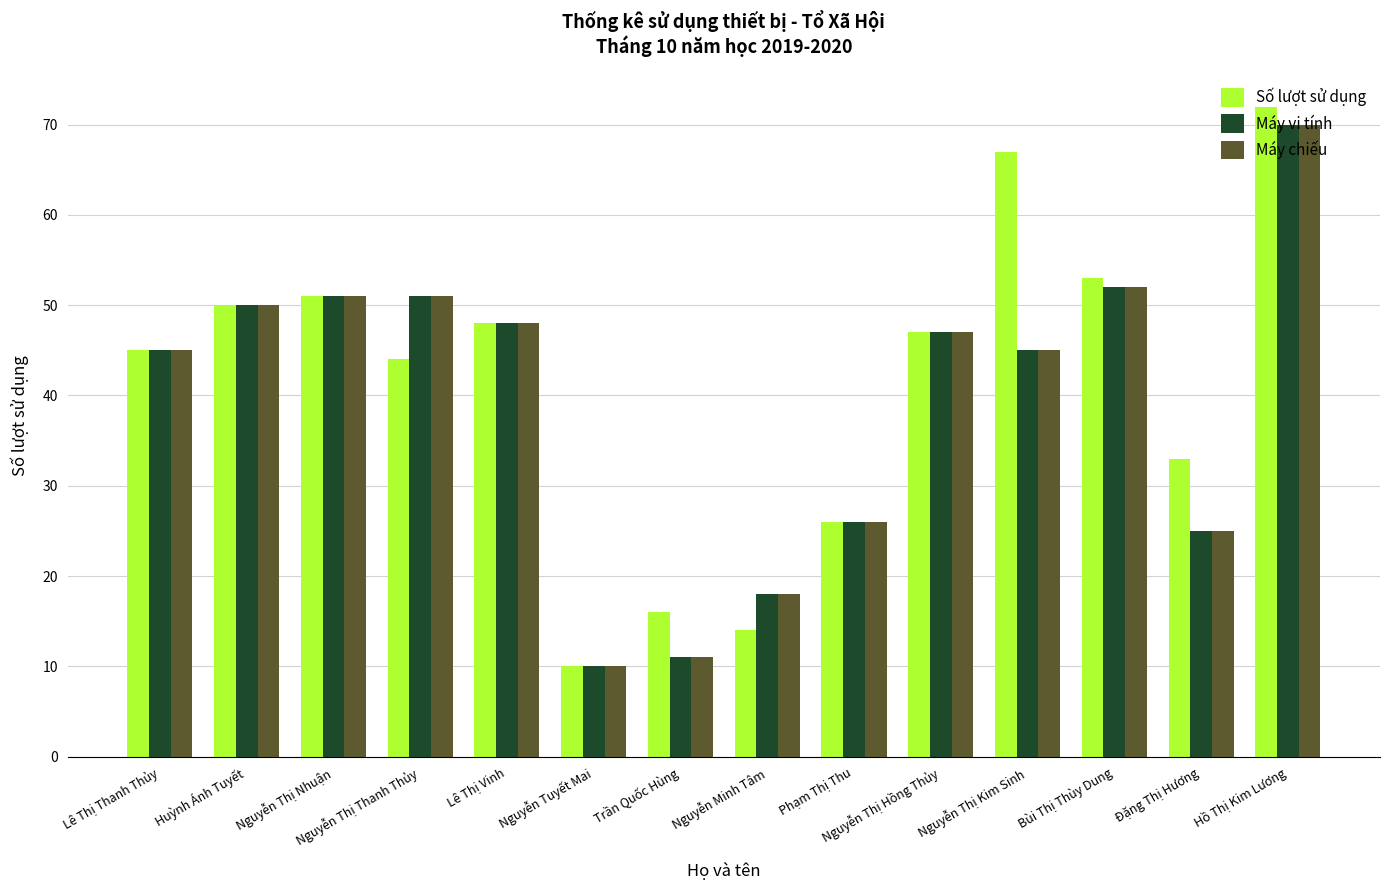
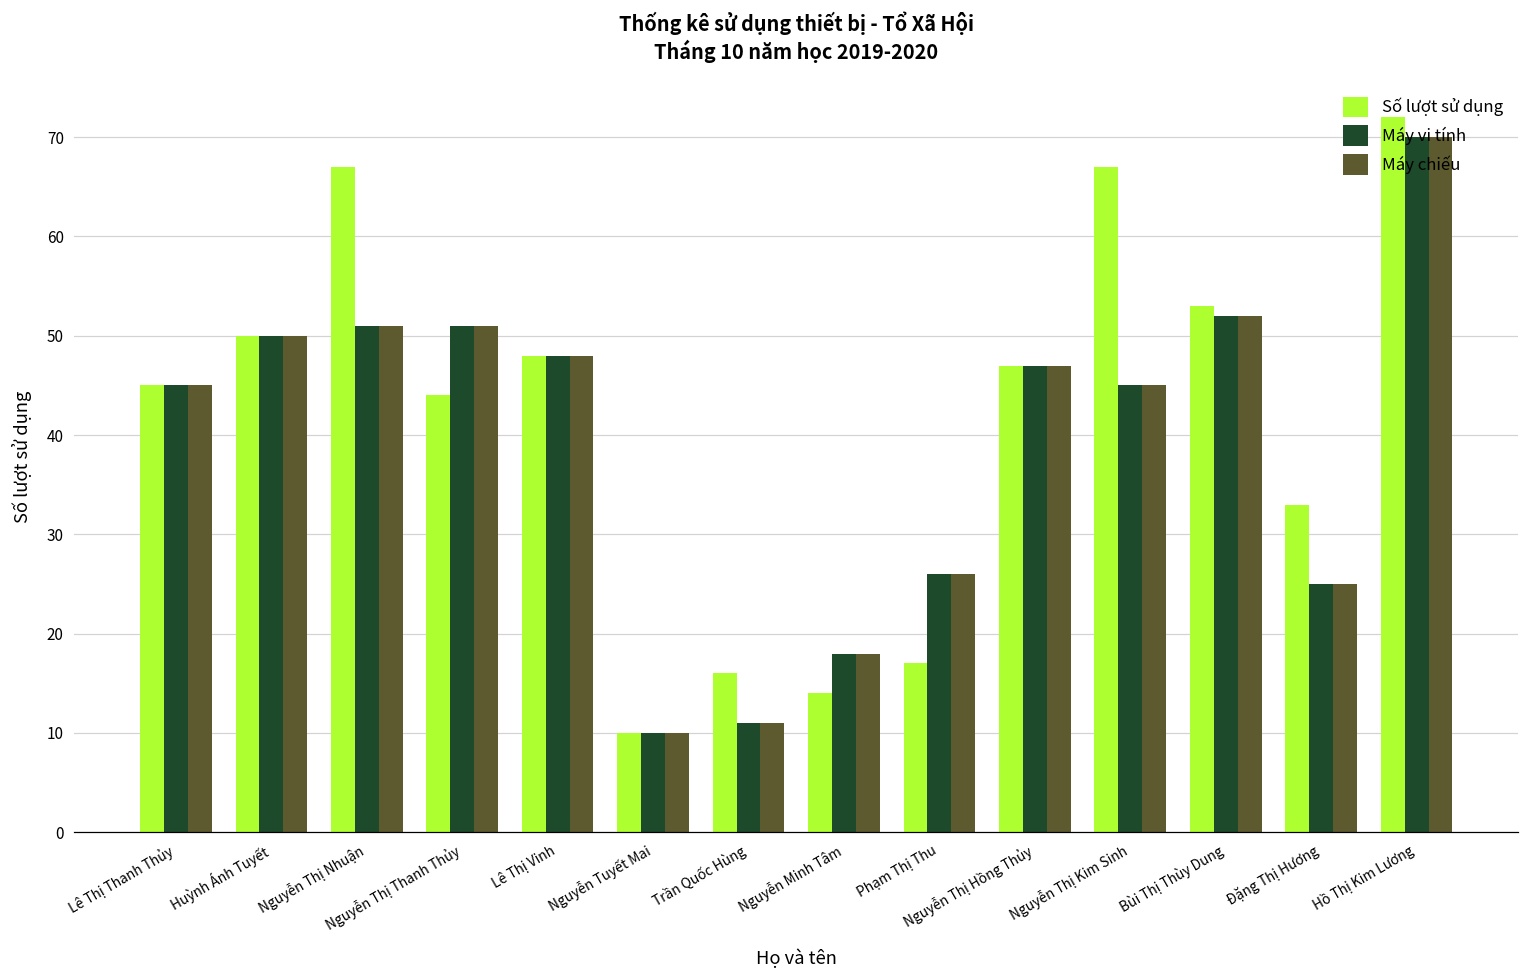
  {
    "Số lượt sử dụng": {
      "Lê Thị Thanh Thủy": 45,
      "Huỳnh Ánh Tuyết": 50,
-     "Nguyễn Thị Nhuận": 51,
+     "Nguyễn Thị Nhuận": 67,
      "Nguyễn Thị Thanh Thủy": 44,
      "Lê Thị Vinh": 48,
      "Nguyễn Tuyết Mai": 10,
      "Trần Quốc Hùng": 16,
      "Nguyễn Minh Tâm": 14,
-     "Phạm Thị Thu": 26,
+     "Phạm Thị Thu": 17,
      "Nguyễn Thị Hồng Thủy": 47,
      "Nguyễn Thị Kim Sinh": 67,
      "Bùi Thị Thùy Dung": 53,
      "Đặng Thị Hương": 33,
      "Hồ Thị Kim Lương": 72
    },
    "Máy vi tính": {
      "Lê Thị Thanh Thủy": 45,
      "Huỳnh Ánh Tuyết": 50,
      "Nguyễn Thị Nhuận": 51,
      "Nguyễn Thị Thanh Thủy": 51,
      "Lê Thị Vinh": 48,
      "Nguyễn Tuyết Mai": 10,
      "Trần Quốc Hùng": 11,
      "Nguyễn Minh Tâm": 18,
      "Phạm Thị Thu": 26,
      "Nguyễn Thị Hồng Thủy": 47,
      "Nguyễn Thị Kim Sinh": 45,
      "Bùi Thị Thùy Dung": 52,
      "Đặng Thị Hương": 25,
      "Hồ Thị Kim Lương": 70
    },
    "Máy chiếu": {
      "Lê Thị Thanh Thủy": 45,
      "Huỳnh Ánh Tuyết": 50,
      "Nguyễn Thị Nhuận": 51,
      "Nguyễn Thị Thanh Thủy": 51,
      "Lê Thị Vinh": 48,
      "Nguyễn Tuyết Mai": 10,
      "Trần Quốc Hùng": 11,
      "Nguyễn Minh Tâm": 18,
      "Phạm Thị Thu": 26,
      "Nguyễn Thị Hồng Thủy": 47,
      "Nguyễn Thị Kim Sinh": 45,
      "Bùi Thị Thùy Dung": 52,
      "Đặng Thị Hương": 25,
      "Hồ Thị Kim Lương": 70
    }
  }
